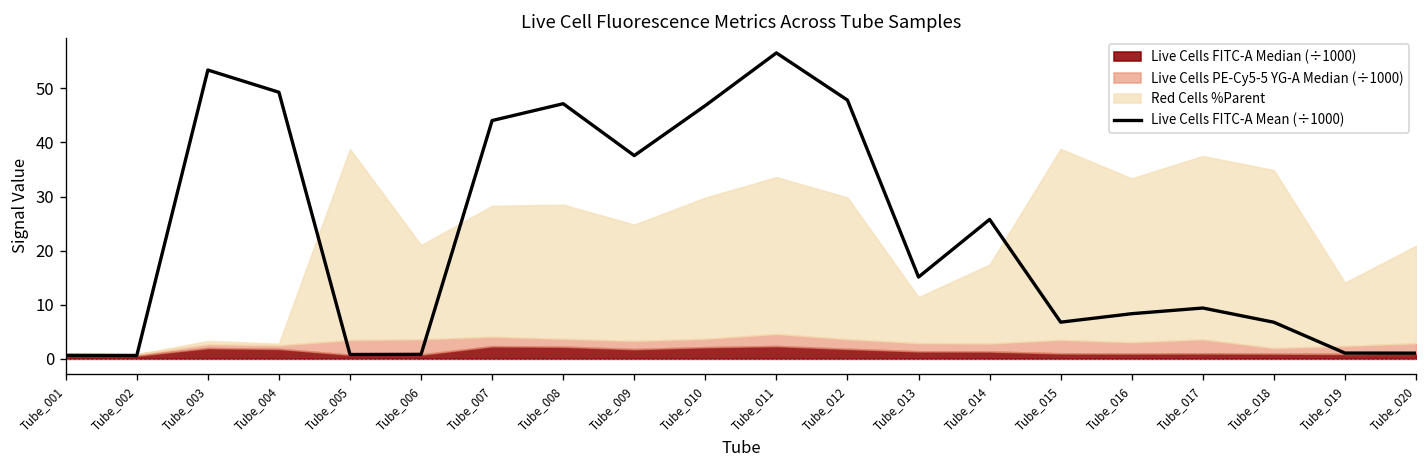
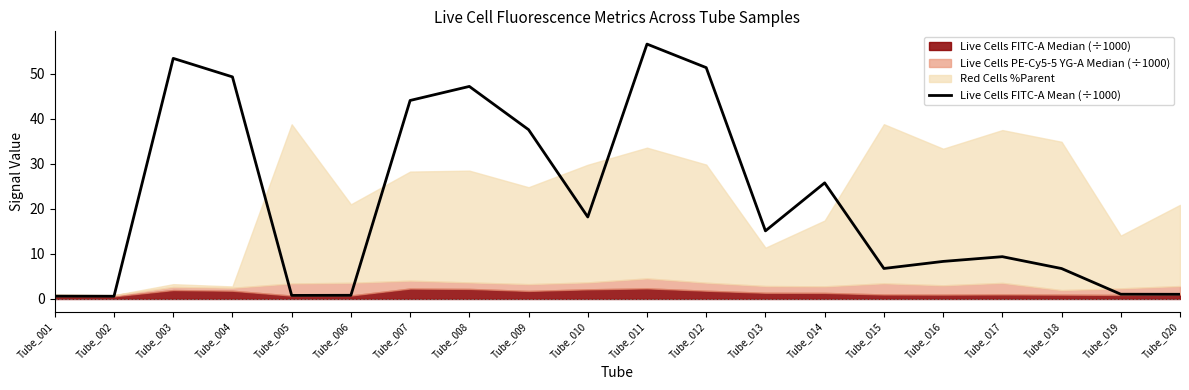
  {
    "Live Cells FITC-A Mean (÷1000)": {
      "Tube_003": 53,
      "Tube_004": 49,
      "Tube_007": 44,
      "Tube_008": 47,
      "Tube_009": 38,
-     "Tube_010": 47,
+     "Tube_010": 18,
      "Tube_011": 57,
-     "Tube_012": 48,
+     "Tube_012": 51,
      "Tube_013": 15,
      "Tube_014": 26,
      "Tube_015": 7,
      "Tube_016": 8,
      "Tube_017": 9,
      "Tube_018": 7
    },
    "Live Cells FITC-A Median (÷1000)": {
      "Tube_003": 2,
      "Tube_004": 2,
      "Tube_007": 2,
      "Tube_008": 2,
      "Tube_009": 2,
      "Tube_010": 2,
      "Tube_011": 2,
      "Tube_012": 2,
      "Tube_013": 1,
      "Tube_014": 1,
      "Tube_015": 1,
      "Tube_016": 1,
      "Tube_017": 1,
      "Tube_018": 1
    },
    "Live Cells PE-Cy5-5 YG-A Median (÷1000)": {
      "Tube_003": 1,
      "Tube_005": 3,
      "Tube_006": 3,
      "Tube_007": 2,
      "Tube_008": 1,
      "Tube_009": 2,
      "Tube_010": 2,
      "Tube_011": 2,
      "Tube_012": 2,
      "Tube_013": 1,
      "Tube_014": 1,
      "Tube_015": 2,
      "Tube_016": 2,
      "Tube_017": 3,
      "Tube_018": 1,
      "Tube_019": 1,
      "Tube_020": 2
    },
    "Red Cells %Parent": {
      "Tube_003": 1,
      "Tube_005": 35,
      "Tube_006": 17,
      "Tube_007": 24,
      "Tube_008": 25,
      "Tube_009": 22,
      "Tube_010": 26,
      "Tube_011": 29,
      "Tube_012": 26,
      "Tube_013": 9,
      "Tube_014": 15,
      "Tube_015": 35,
      "Tube_016": 30,
      "Tube_017": 34,
      "Tube_018": 33,
      "Tube_019": 12,
      "Tube_020": 18
    }
  }
